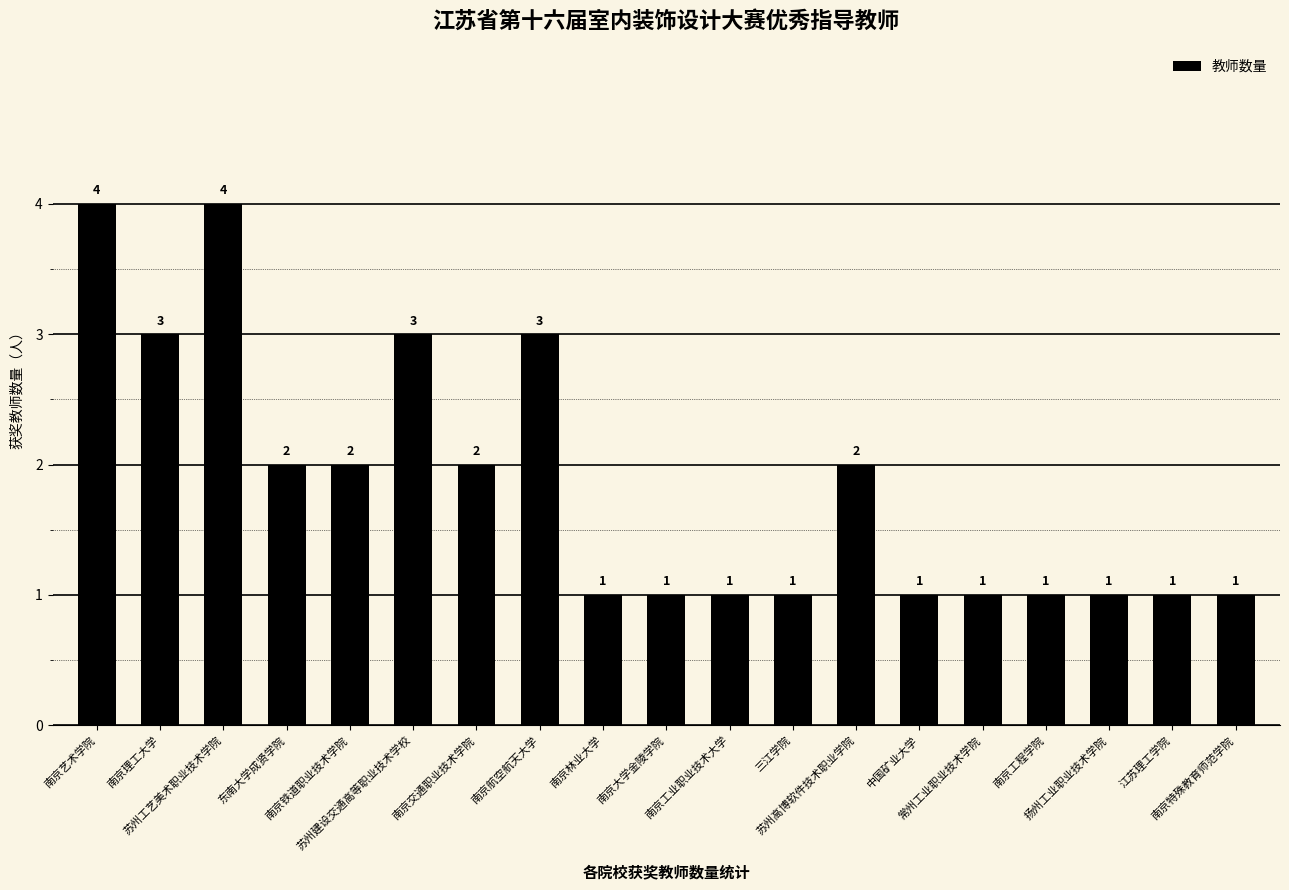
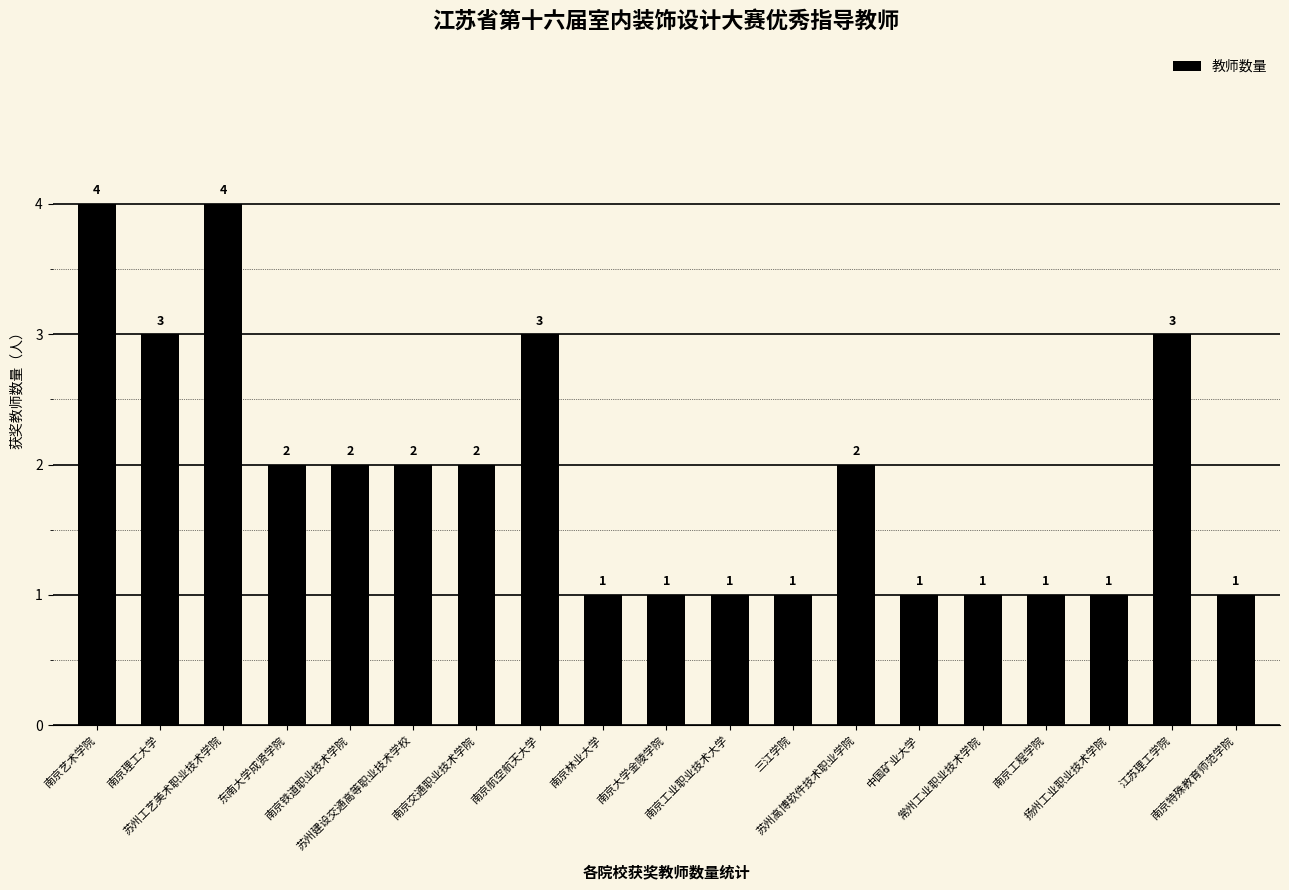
  {
    "南京艺术学院": 4,
    "南京理工大学": 3,
    "苏州工艺美术职业技术学院": 4,
    "东南大学成贤学院": 2,
    "南京铁道职业技术学院": 2,
-   "苏州建设交通高等职业技术学校": 3,
+   "苏州建设交通高等职业技术学校": 2,
    "南京交通职业技术学院": 2,
    "南京航空航天大学": 3,
    "南京林业大学": 1,
    "南京大学金陵学院": 1,
    "南京工业职业技术大学": 1,
    "三江学院": 1,
    "苏州高博软件技术职业学院": 2,
    "中国矿业大学": 1,
    "常州工业职业技术学院": 1,
    "南京工程学院": 1,
    "扬州工业职业技术学院": 1,
-   "江苏理工学院": 1,
+   "江苏理工学院": 3,
    "南京特殊教育师范学院": 1
  }
